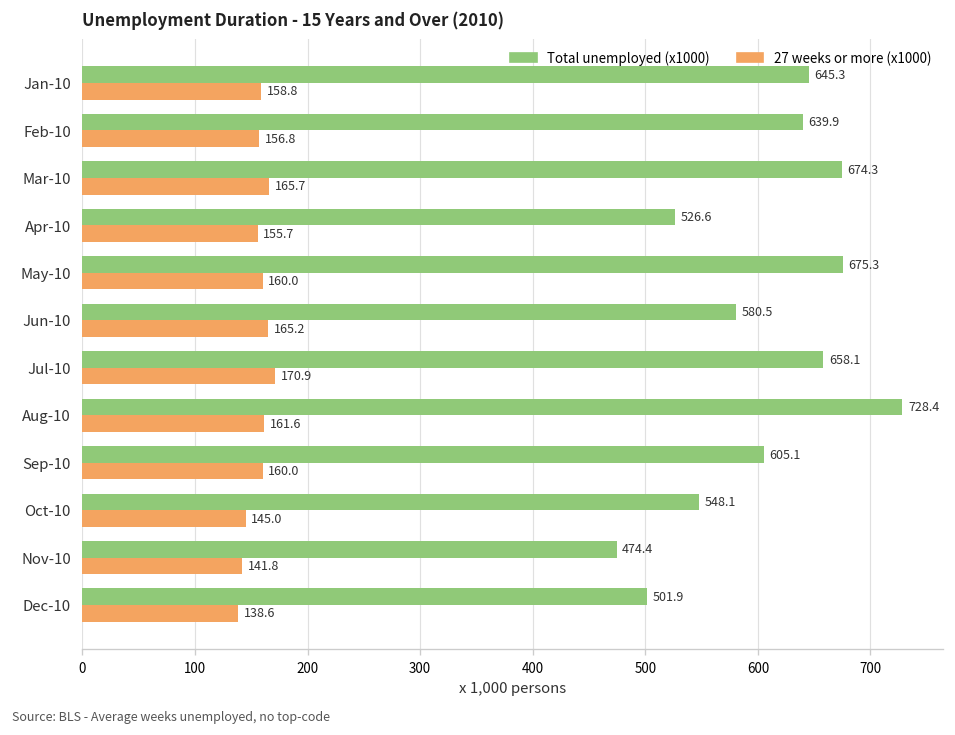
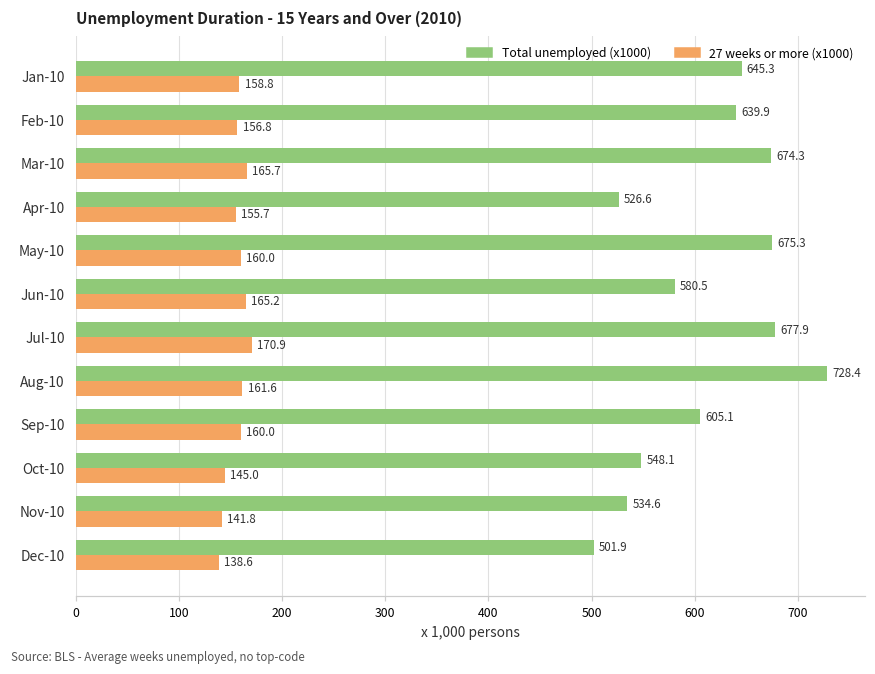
  {
    "Total unemployed (x1000)": {
      "Jan-10": 645.3,
      "Feb-10": 639.9,
      "Mar-10": 674.3,
      "Apr-10": 526.6,
      "May-10": 675.3,
      "Jun-10": 580.5,
-     "Jul-10": 658.1,
+     "Jul-10": 677.9,
      "Aug-10": 728.4,
      "Sep-10": 605.1,
      "Oct-10": 548.1,
-     "Nov-10": 474.4,
+     "Nov-10": 534.6,
      "Dec-10": 501.9
    },
    "27 weeks or more (x1000)": {
      "Jan-10": 158.8,
      "Feb-10": 156.8,
      "Mar-10": 165.7,
      "Apr-10": 155.7,
      "May-10": 160.0,
      "Jun-10": 165.2,
      "Jul-10": 170.9,
      "Aug-10": 161.6,
      "Sep-10": 160.0,
      "Oct-10": 145.0,
      "Nov-10": 141.8,
      "Dec-10": 138.6
    }
  }
